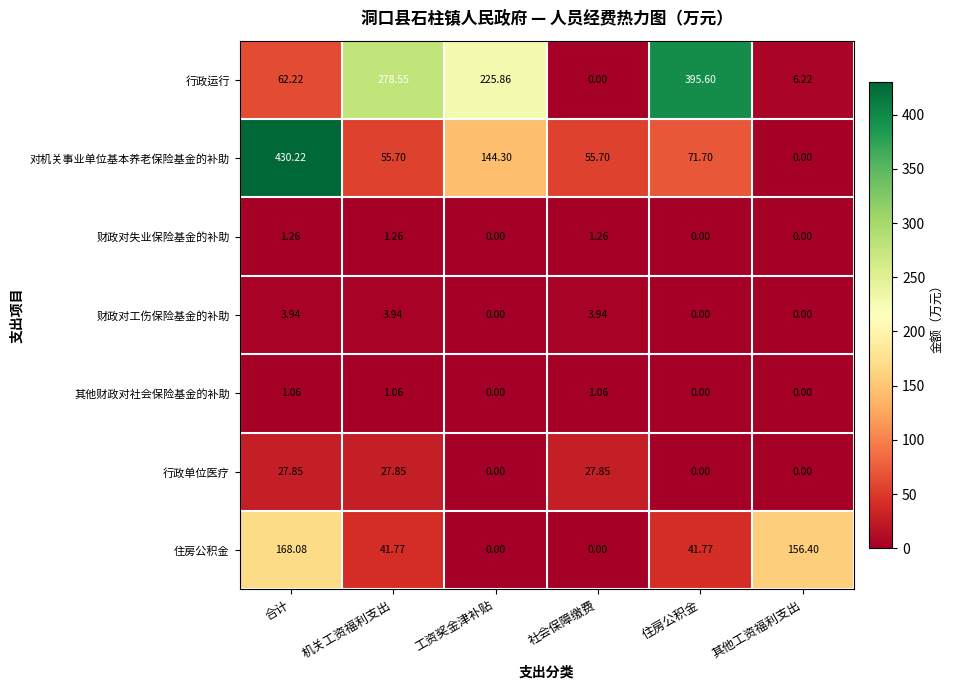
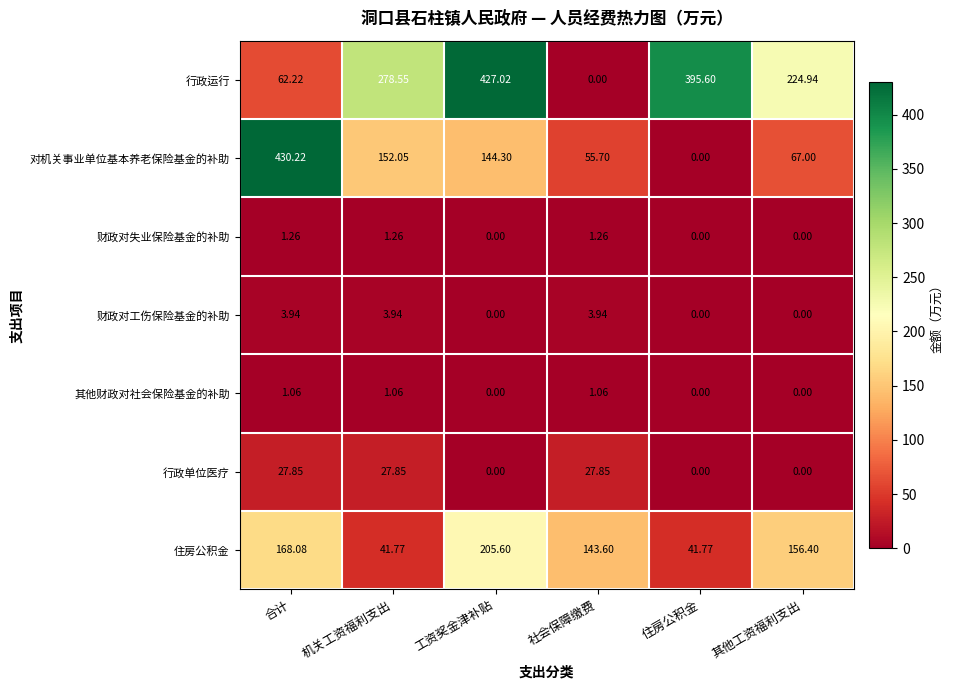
  {
    "行政运行": {
      "合计": 62.22,
      "机关工资福利支出": 278.55,
-     "工资奖金津补贴": 225.86,
+     "工资奖金津补贴": 427.02,
      "社会保障缴费": 0.00,
      "住房公积金": 395.60,
-     "其他工资福利支出": 6.22
+     "其他工资福利支出": 224.94
    },
    "对机关事业单位基本养老保险基金的补助": {
      "合计": 430.22,
-     "机关工资福利支出": 55.70,
+     "机关工资福利支出": 152.05,
      "工资奖金津补贴": 144.30,
      "社会保障缴费": 55.70,
-     "住房公积金": 71.70,
-     "其他工资福利支出": 0.00
+     "住房公积金": 0.00,
+     "其他工资福利支出": 67.00
    },
    "财政对失业保险基金的补助": {
      "合计": 1.26,
      "机关工资福利支出": 1.26,
      "工资奖金津补贴": 0.00,
      "社会保障缴费": 1.26,
      "住房公积金": 0.00,
      "其他工资福利支出": 0.00
    },
    "财政对工伤保险基金的补助": {
      "合计": 3.94,
      "机关工资福利支出": 3.94,
      "工资奖金津补贴": 0.00,
      "社会保障缴费": 3.94,
      "住房公积金": 0.00,
      "其他工资福利支出": 0.00
    },
    "其他财政对社会保险基金的补助": {
      "合计": 1.06,
      "机关工资福利支出": 1.06,
      "工资奖金津补贴": 0.00,
      "社会保障缴费": 1.06,
      "住房公积金": 0.00,
      "其他工资福利支出": 0.00
    },
    "行政单位医疗": {
      "合计": 27.85,
      "机关工资福利支出": 27.85,
      "工资奖金津补贴": 0.00,
      "社会保障缴费": 27.85,
      "住房公积金": 0.00,
      "其他工资福利支出": 0.00
    },
    "住房公积金": {
      "合计": 168.08,
      "机关工资福利支出": 41.77,
-     "工资奖金津补贴": 0.00,
-     "社会保障缴费": 0.00,
+     "工资奖金津补贴": 205.60,
+     "社会保障缴费": 143.60,
      "住房公积金": 41.77,
      "其他工资福利支出": 156.40
    }
  }
